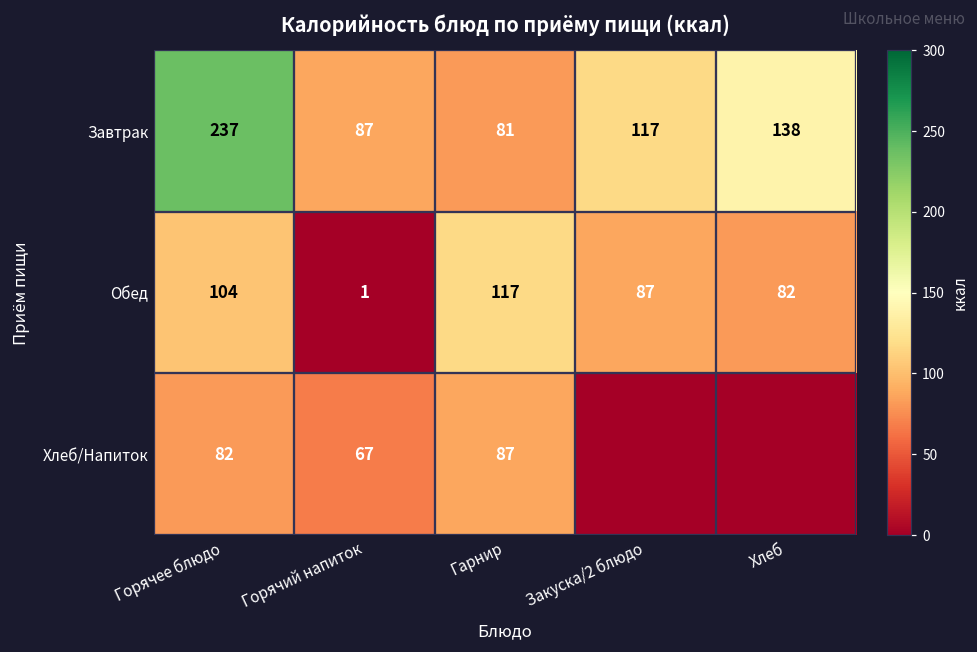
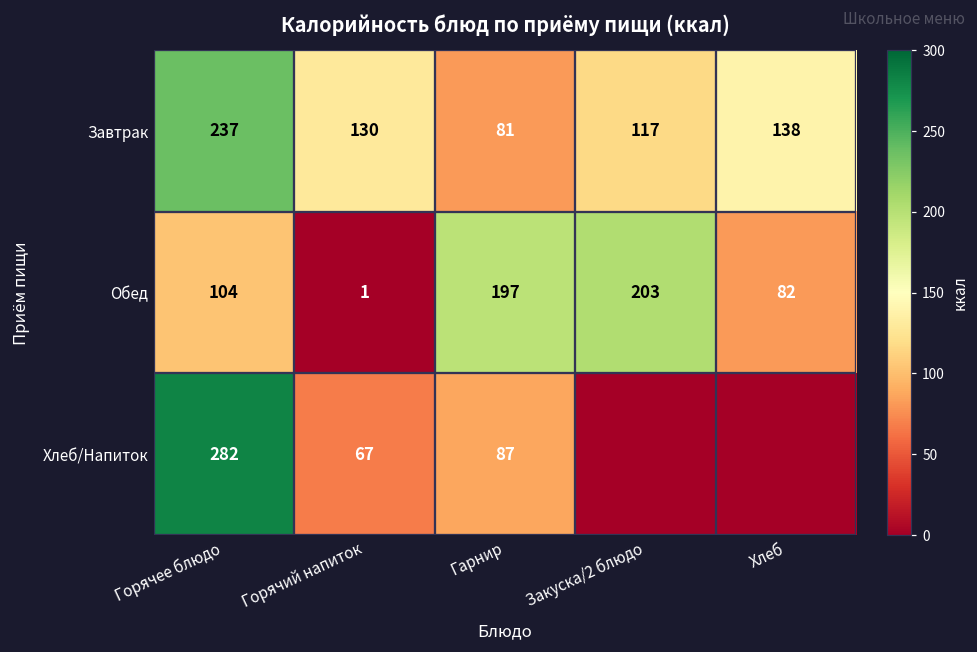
  {
    "Завтрак": {
      "Горячее блюдо": 237,
-     "Горячий напиток": 87,
+     "Горячий напиток": 130,
      "Гарнир": 81,
      "Закуска/2 блюдо": 117,
      "Хлеб": 138
    },
    "Обед": {
      "Горячее блюдо": 104,
      "Горячий напиток": 1,
-     "Гарнир": 117,
-     "Закуска/2 блюдо": 87,
+     "Гарнир": 197,
+     "Закуска/2 блюдо": 203,
      "Хлеб": 82
    },
    "Хлеб/Напиток": {
-     "Горячее блюдо": 82,
+     "Горячее блюдо": 282,
      "Горячий напиток": 67,
      "Гарнир": 87
    }
  }
